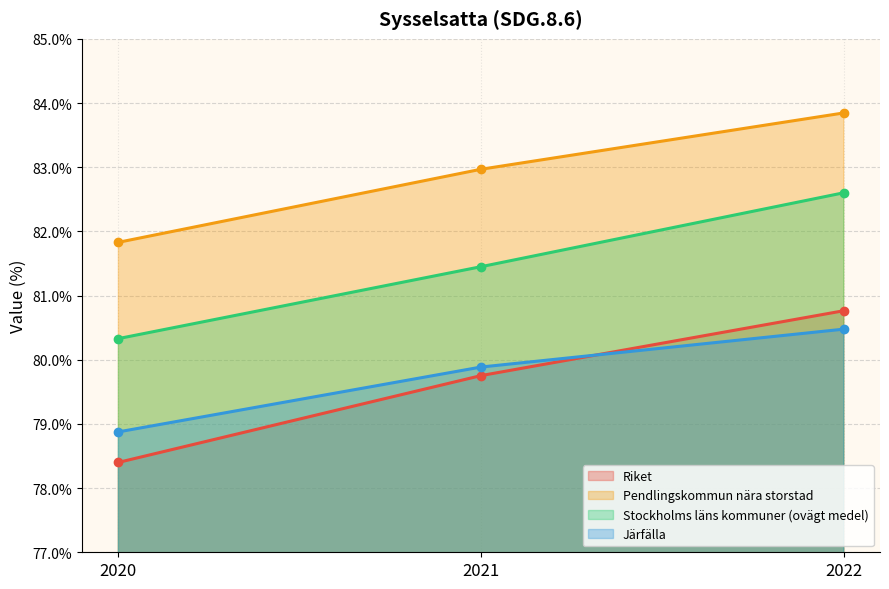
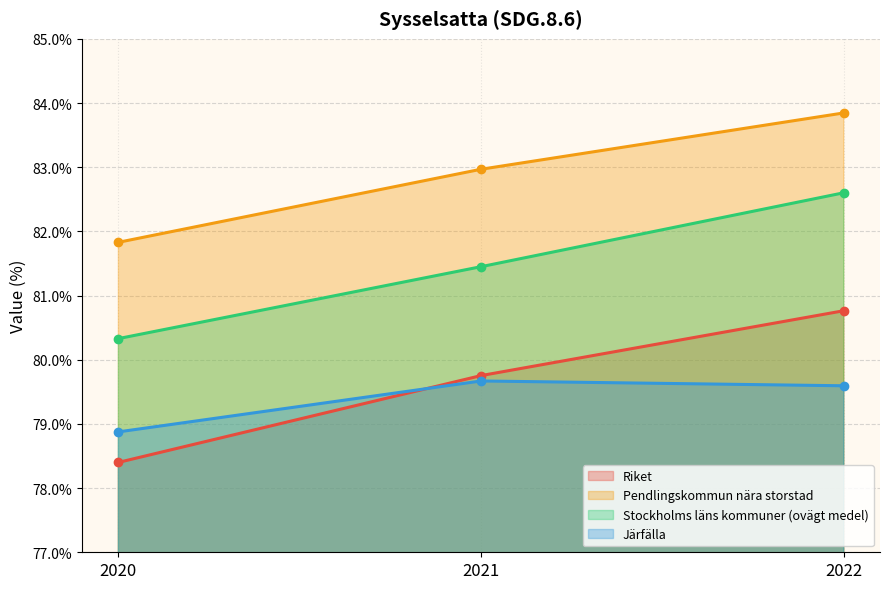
  {
    "Stockholms läns kommuner (ovägt medel)": {
      "2020": "80.3%",
      "2021": "81.5%",
      "2022": "82.6%"
    },
    "Järfälla": {
      "2020": "78.9%",
-     "2021": "79.9%",
-     "2022": "80.5%"
+     "2021": "79.7%",
+     "2022": "79.6%"
    }
  }
